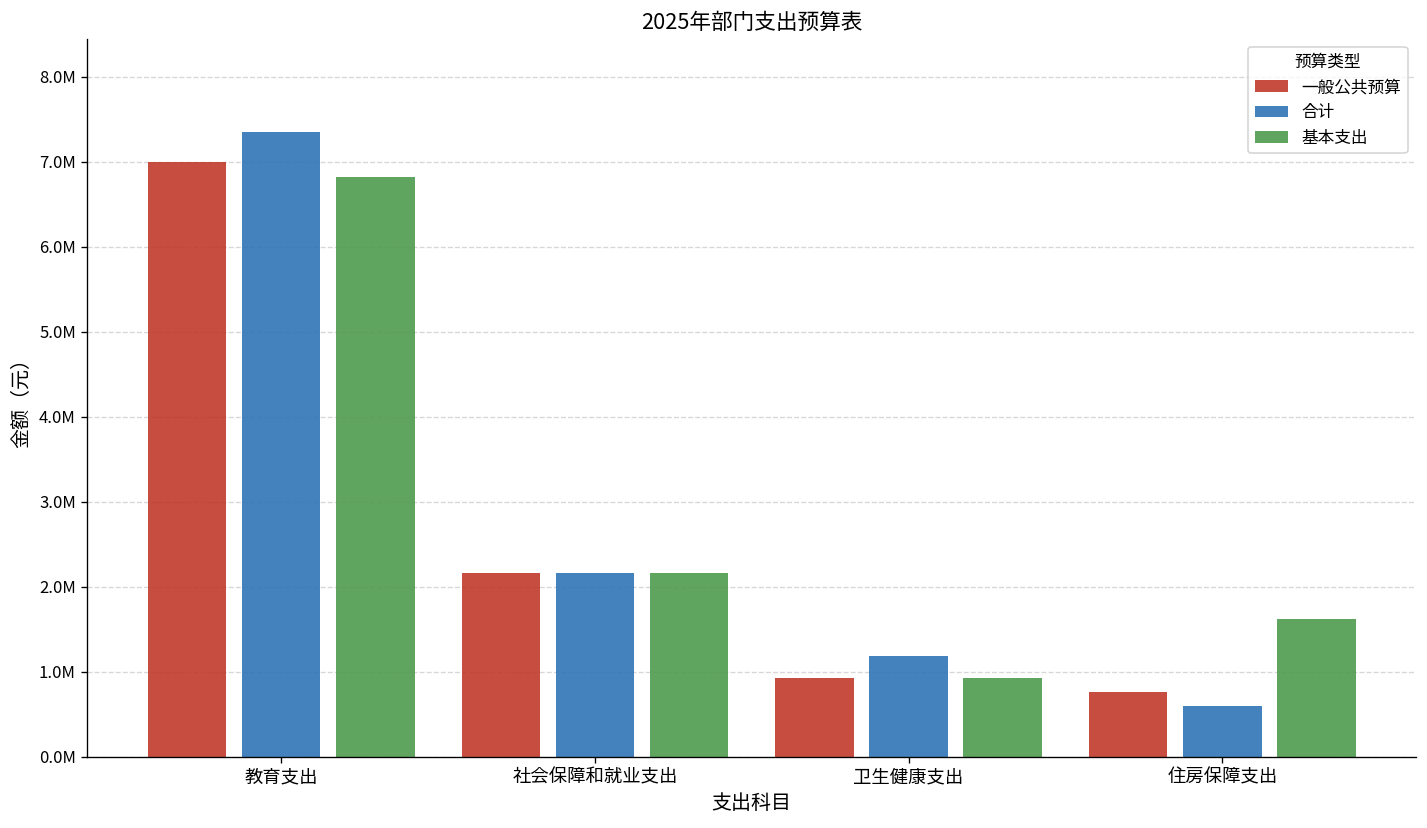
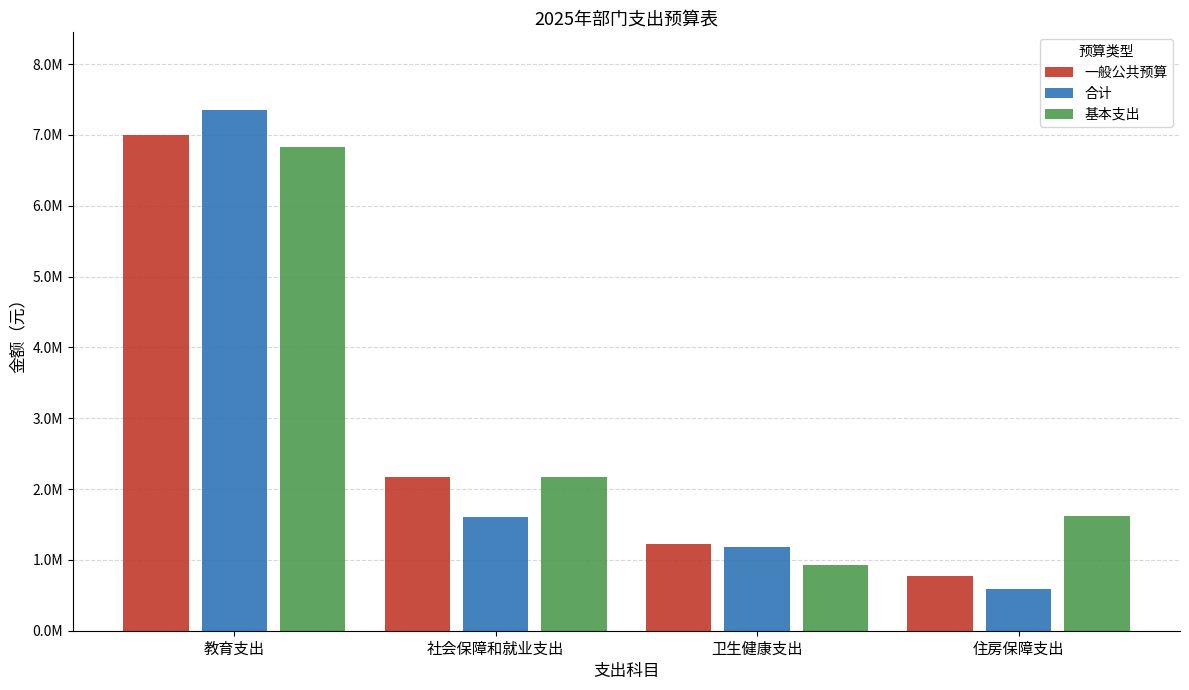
  {
    "一般公共预算": {
      "教育支出": 7000000,
      "社会保障和就业支出": 2200000,
-     "卫生健康支出": 900000,
+     "卫生健康支出": 1200000,
      "住房保障支出": 800000
    },
    "合计": {
      "教育支出": 7300000,
-     "社会保障和就业支出": 2200000,
+     "社会保障和就业支出": 1600000,
      "卫生健康支出": 1200000,
      "住房保障支出": 600000
    },
    "基本支出": {
      "教育支出": 6800000,
      "社会保障和就业支出": 2200000,
      "卫生健康支出": 900000,
      "住房保障支出": 1600000
    }
  }
